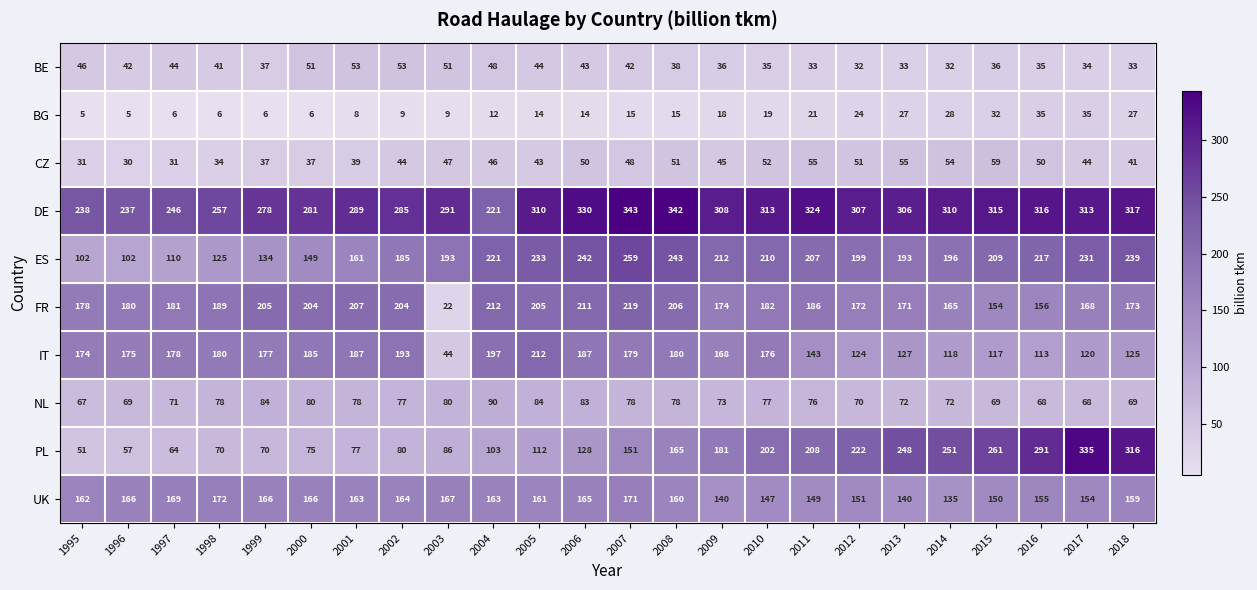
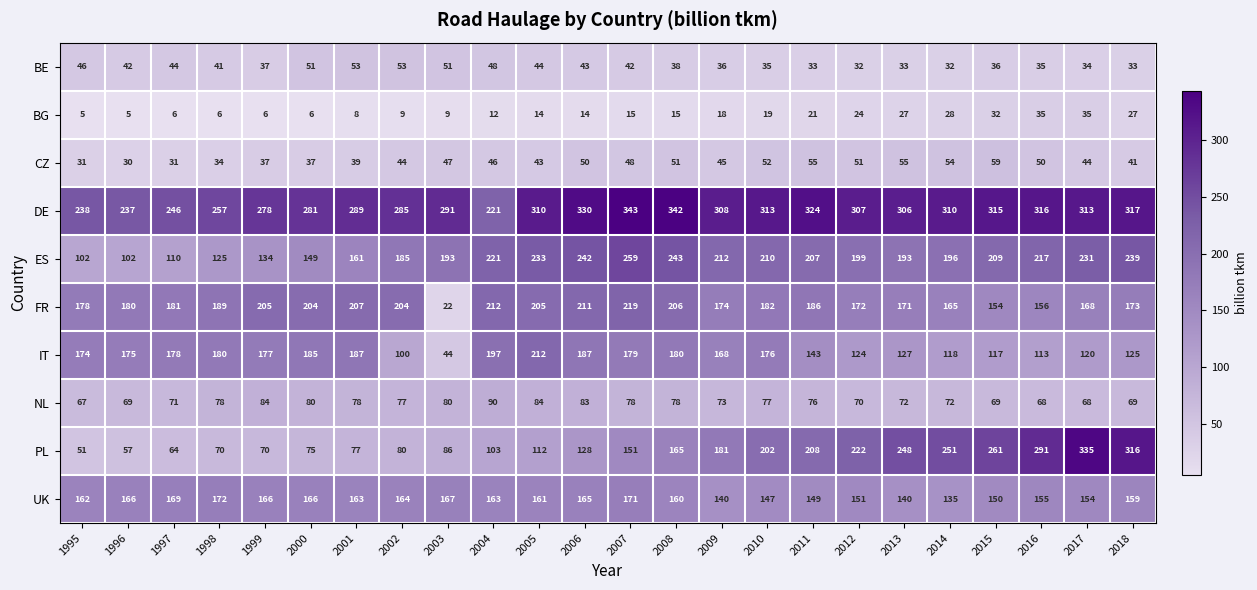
  {
    "IT": {
      "1995": 174,
      "1996": 175,
      "1997": 178,
      "1998": 180,
      "1999": 177,
      "2000": 185,
      "2001": 187,
-     "2002": 193,
+     "2002": 100,
      "2003": 44,
      "2004": 197,
      "2005": 212,
      "2006": 187,
      "2007": 179,
      "2008": 180,
      "2009": 168,
      "2010": 176,
      "2011": 143,
      "2012": 124,
      "2013": 127,
      "2014": 118,
      "2015": 117,
      "2016": 113,
      "2017": 120,
      "2018": 125
    }
  }
